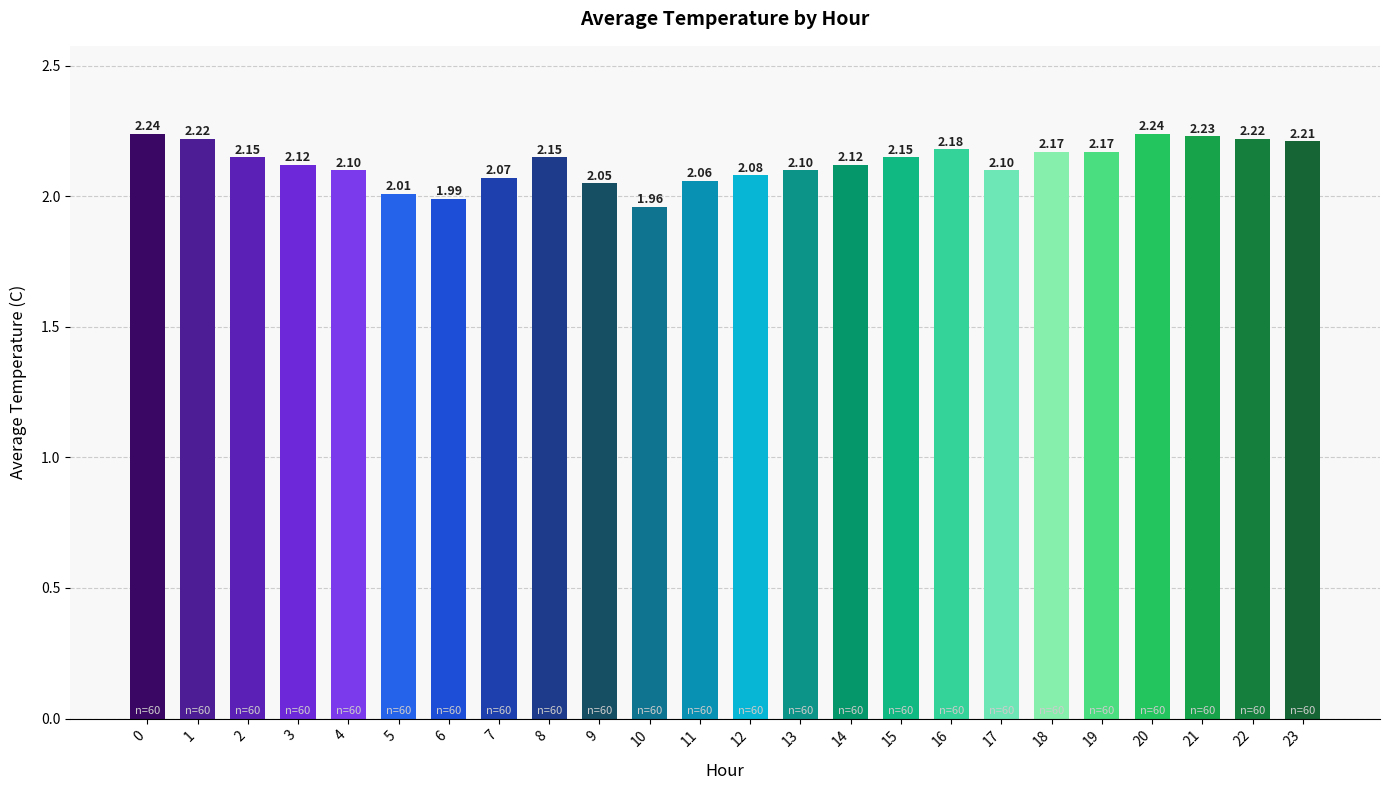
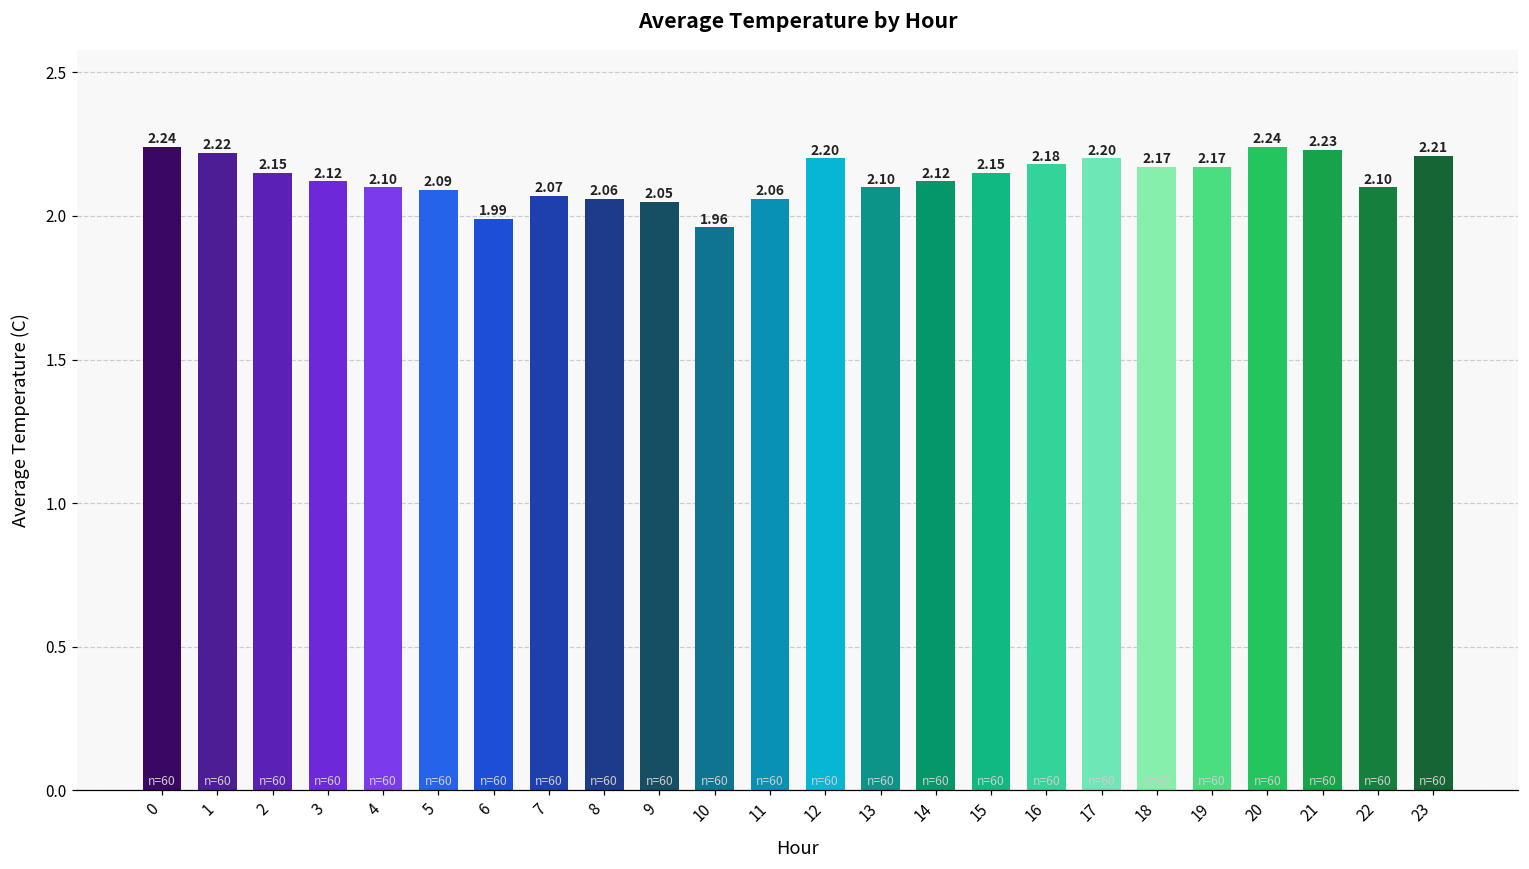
  {
    "0": 2.24,
    "1": 2.22,
    "2": 2.15,
    "3": 2.12,
    "4": 2.10,
-   "5": 2.01,
+   "5": 2.09,
    "6": 1.99,
    "7": 2.07,
-   "8": 2.15,
+   "8": 2.06,
    "9": 2.05,
    "10": 1.96,
    "11": 2.06,
-   "12": 2.08,
+   "12": 2.20,
    "13": 2.10,
    "14": 2.12,
    "15": 2.15,
    "16": 2.18,
-   "17": 2.10,
+   "17": 2.20,
    "18": 2.17,
    "19": 2.17,
    "20": 2.24,
    "21": 2.23,
-   "22": 2.22,
+   "22": 2.10,
    "23": 2.21
  }
